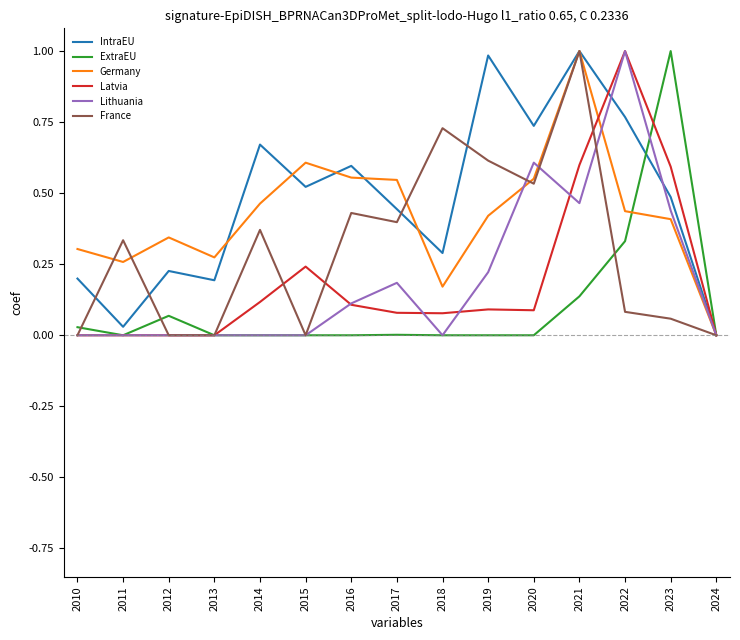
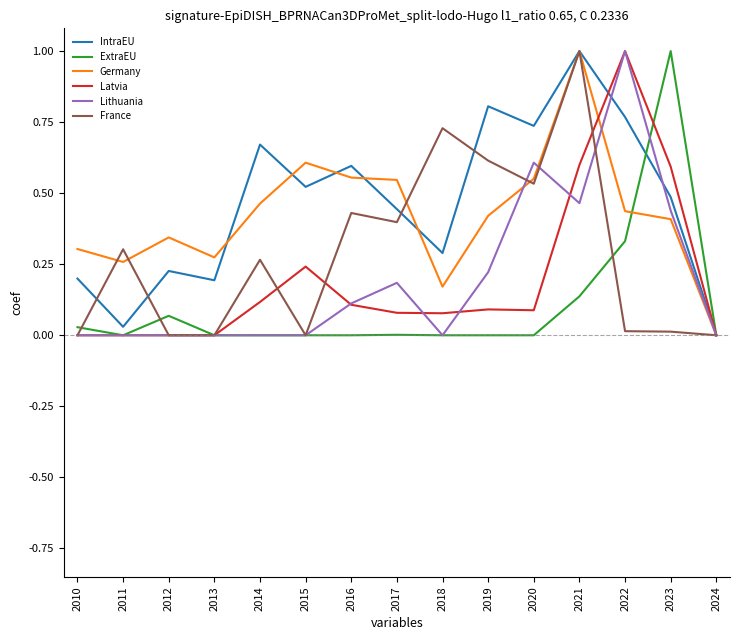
  {
    "IntraEU": {
      "2010": 0.20,
      "2011": 0.03,
      "2012": 0.23,
      "2013": 0.19,
      "2014": 0.67,
      "2015": 0.52,
      "2016": 0.60,
      "2017": 0.44,
      "2018": 0.29,
-     "2019": 0.98,
+     "2019": 0.81,
      "2020": 0.74,
      "2022": 0.77,
      "2023": 0.49
    },
    "ExtraEU": {
      "2010": 0.03,
      "2012": 0.07,
      "2016": 0.00,
      "2017": 0.00,
      "2019": 0.00,
      "2020": 0.00,
      "2021": 0.14,
      "2022": 0.33,
      "2023": 1.00
    },
    "Germany": {
      "2010": 0.30,
      "2011": 0.26,
      "2012": 0.34,
      "2013": 0.27,
      "2014": 0.46,
      "2015": 0.61,
      "2016": 0.55,
      "2017": 0.55,
      "2018": 0.17,
      "2019": 0.42,
      "2020": 0.55,
      "2022": 0.44,
      "2023": 0.41
    },
    "Latvia": {
      "2014": 0.12,
      "2015": 0.24,
      "2017": 0.08,
      "2018": 0.08,
      "2019": 0.09,
      "2020": 0.09,
      "2021": 0.60,
      "2023": 0.59
    },
    "Lithuania": {
      "2017": 0.18,
      "2019": 0.22,
      "2020": 0.61,
      "2021": 0.46,
      "2023": 0.44
    },
    "France": {
-     "2011": 0.33,
-     "2014": 0.37,
+     "2011": 0.30,
+     "2014": 0.27,
      "2016": 0.43,
      "2017": 0.40,
      "2018": 0.73,
      "2019": 0.61,
      "2020": 0.53,
-     "2022": 0.08,
-     "2023": 0.06
+     "2022": 0.01,
+     "2023": 0.01
    }
  }
